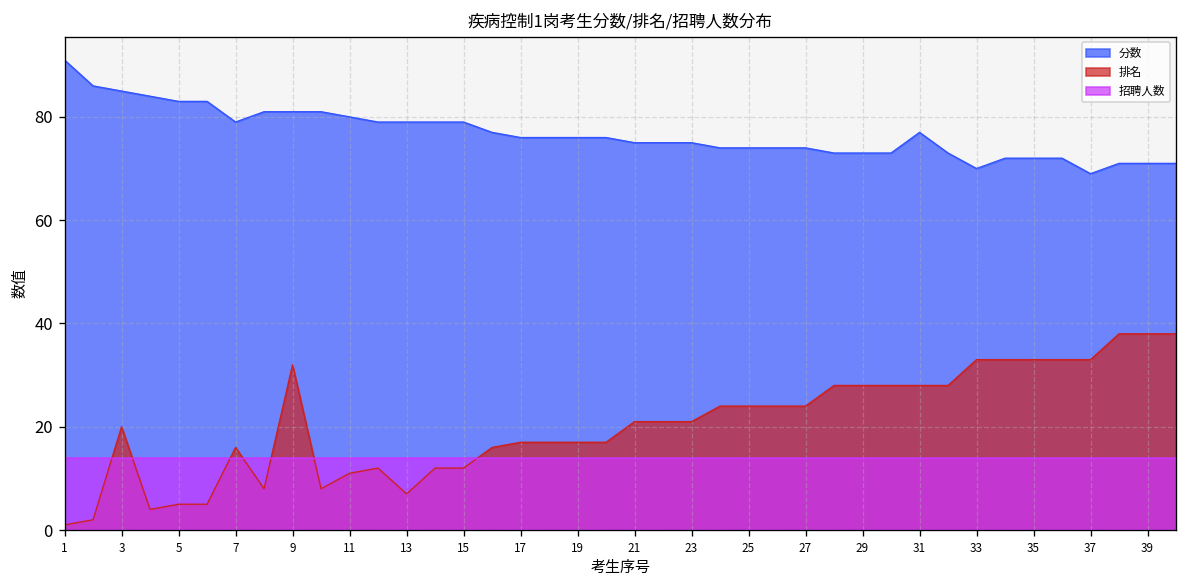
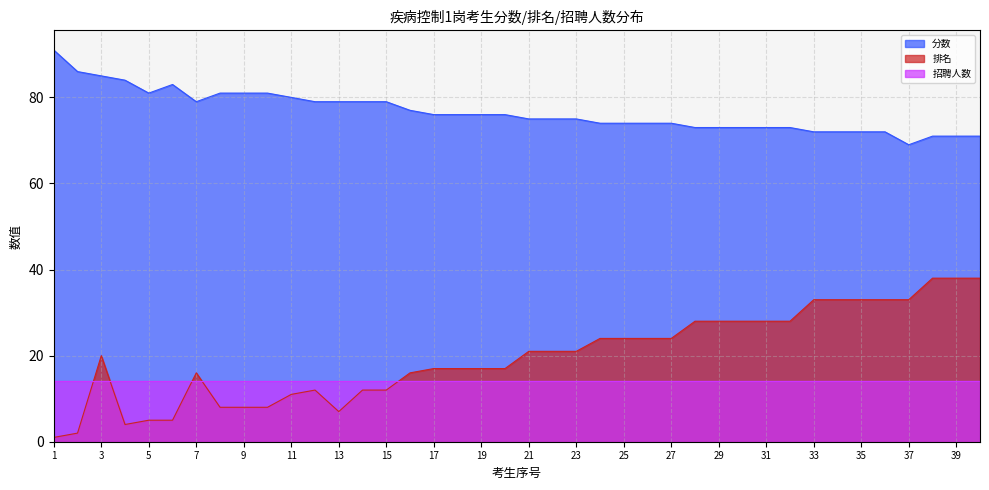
  {
    "分数": {
      "1": 91,
      "3": 85,
-     "5": 83,
+     "5": 81,
      "7": 79,
      "9": 81,
      "11": 80,
      "13": 79,
      "15": 79,
      "17": 76,
      "19": 76,
      "21": 75,
      "23": 75,
      "25": 74,
      "27": 74,
      "29": 73,
-     "31": 77,
-     "33": 70,
+     "31": 73,
+     "33": 72,
      "35": 72,
      "37": 69,
      "39": 71
    },
    "排名": {
      "1": 1,
      "3": 20,
      "5": 5,
      "7": 16,
-     "9": 32,
+     "9": 8,
      "11": 11,
      "13": 7,
      "15": 12,
      "17": 17,
      "19": 17,
      "21": 21,
      "23": 21,
      "25": 24,
      "27": 24,
      "29": 28,
      "31": 28,
      "33": 33,
      "35": 33,
      "37": 33,
      "39": 38
    },
    "招聘人数": {
      "1": 14,
      "3": 14,
      "5": 14,
      "7": 14,
      "9": 14,
      "11": 14,
      "13": 14,
      "15": 14,
      "17": 14,
      "19": 14,
      "21": 14,
      "23": 14,
      "25": 14,
      "27": 14,
      "29": 14,
      "31": 14,
      "33": 14,
      "35": 14,
      "37": 14,
      "39": 14
    }
  }
